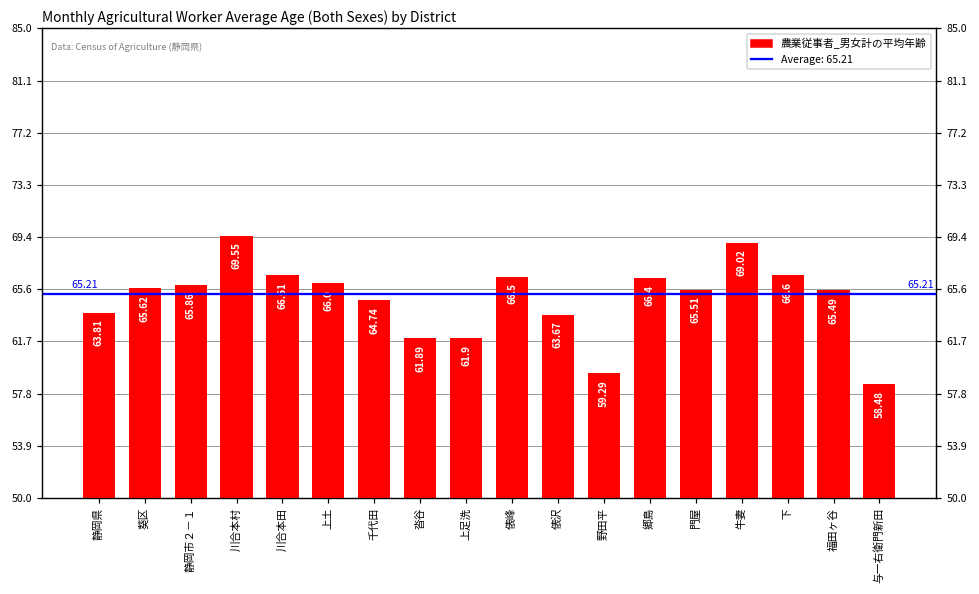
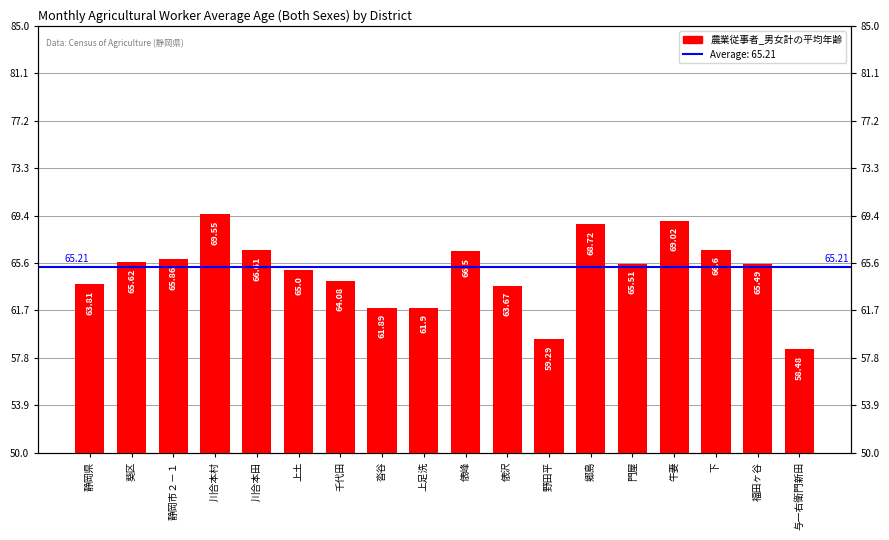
  {
    "静岡県": 63.81,
    "葵区": 65.62,
    "静岡市２－１": 65.86,
    "川合本村": 69.55,
    "川合本田": 66.61,
-   "上土": 66.0,
-   "千代田": 64.74,
+   "上土": 65.0,
+   "千代田": 64.08,
    "沓谷": 61.89,
    "上足洗": 61.9,
    "俵峰": 66.5,
    "俵沢": 63.67,
    "野田平": 59.29,
-   "郷島": 66.4,
+   "郷島": 68.72,
    "門屋": 65.51,
    "牛妻": 69.02,
    "下": 66.6,
    "福田ヶ谷": 65.49,
    "与一右衛門新田": 58.48
  }
